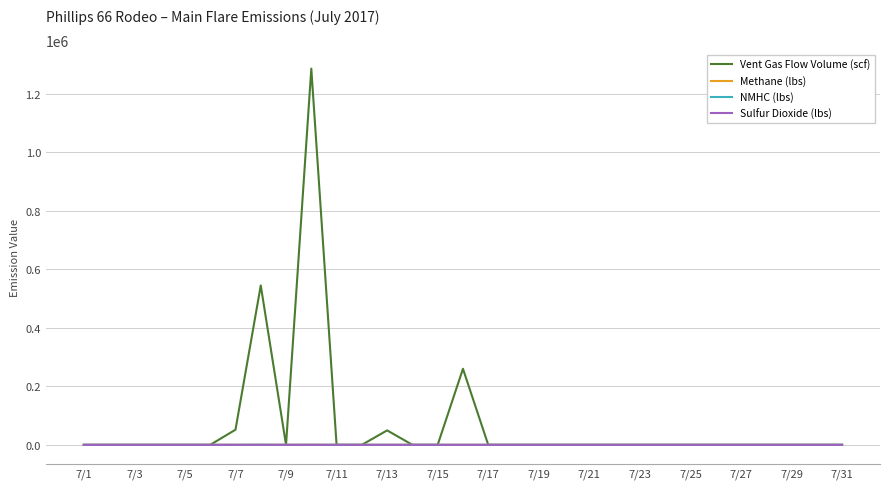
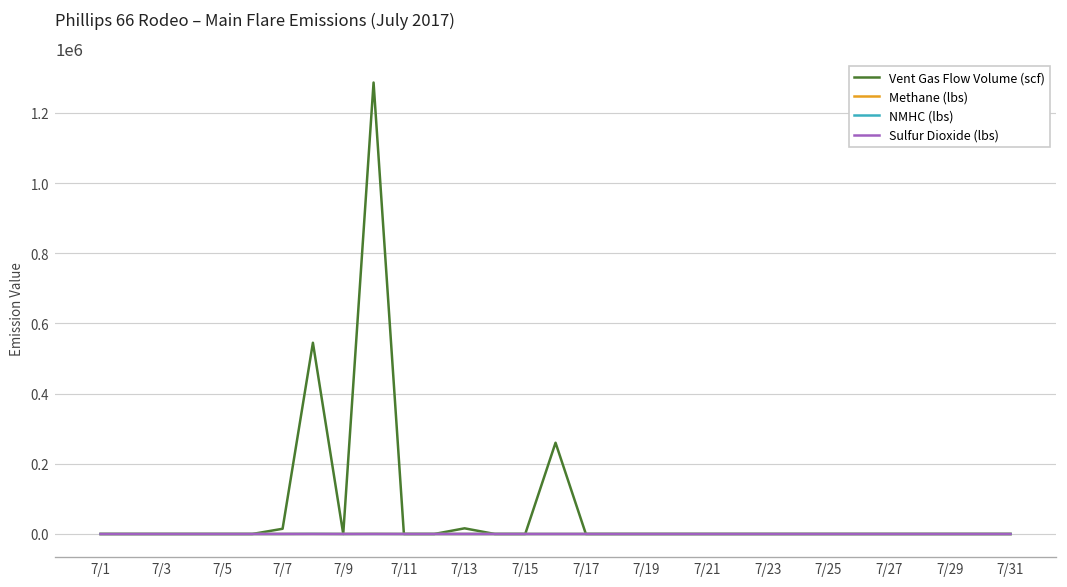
  {
    "Vent Gas Flow Volume (scf)": {
-     "7/7": 50000,
-     "7/13": 50000
+     "7/7": 10000,
+     "7/13": 20000
    },
    "Sulfur Dioxide (lbs)": {
      "7/7": 0,
      "7/13": 0
    }
  }
